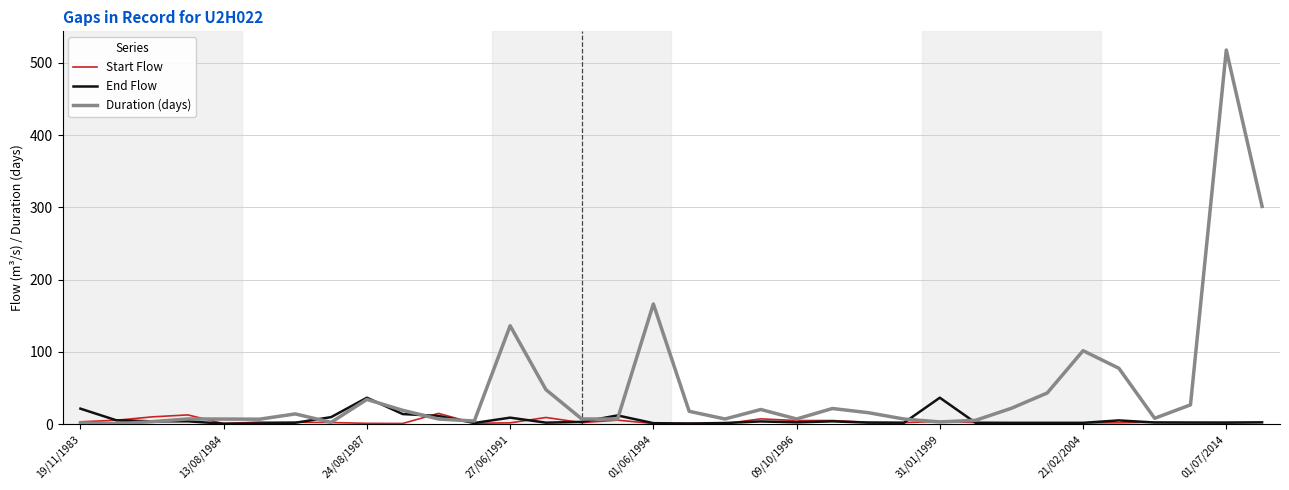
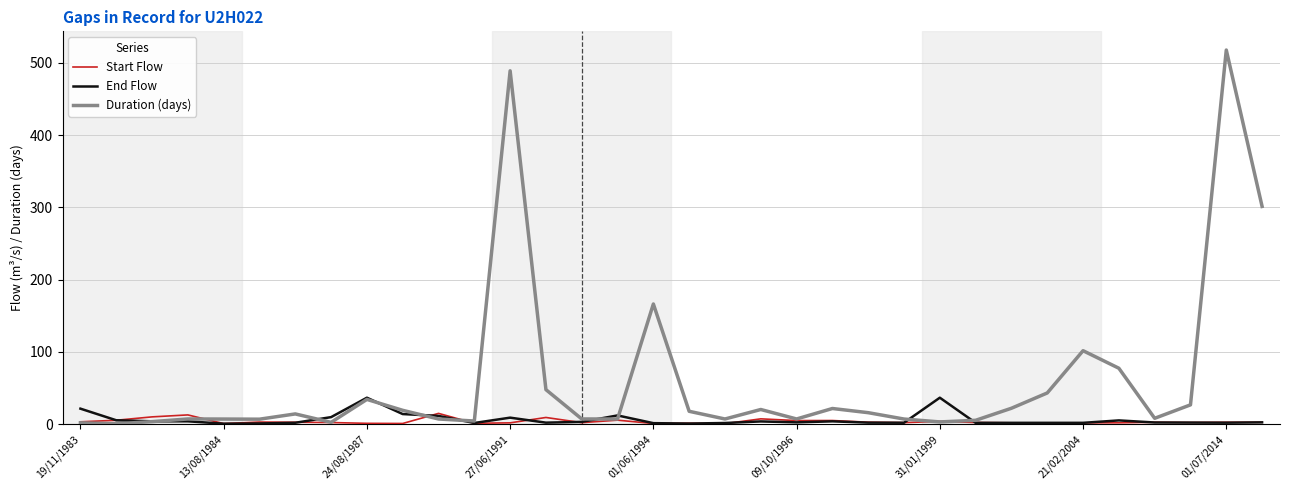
  {
    "Start Flow": {
      "24/08/1987": 0,
      "27/06/1991": 0
    },
    "End Flow": {
      "19/11/1983": 20,
      "27/06/1991": 10,
      "31/01/1999": 40
    },
    "Duration (days)": {
      "13/08/1984": 10,
-     "27/06/1991": 140,
+     "27/06/1991": 490,
      "01/06/1994": 170,
      "21/02/2004": 100,
      "01/07/2014": 520
    }
  }
